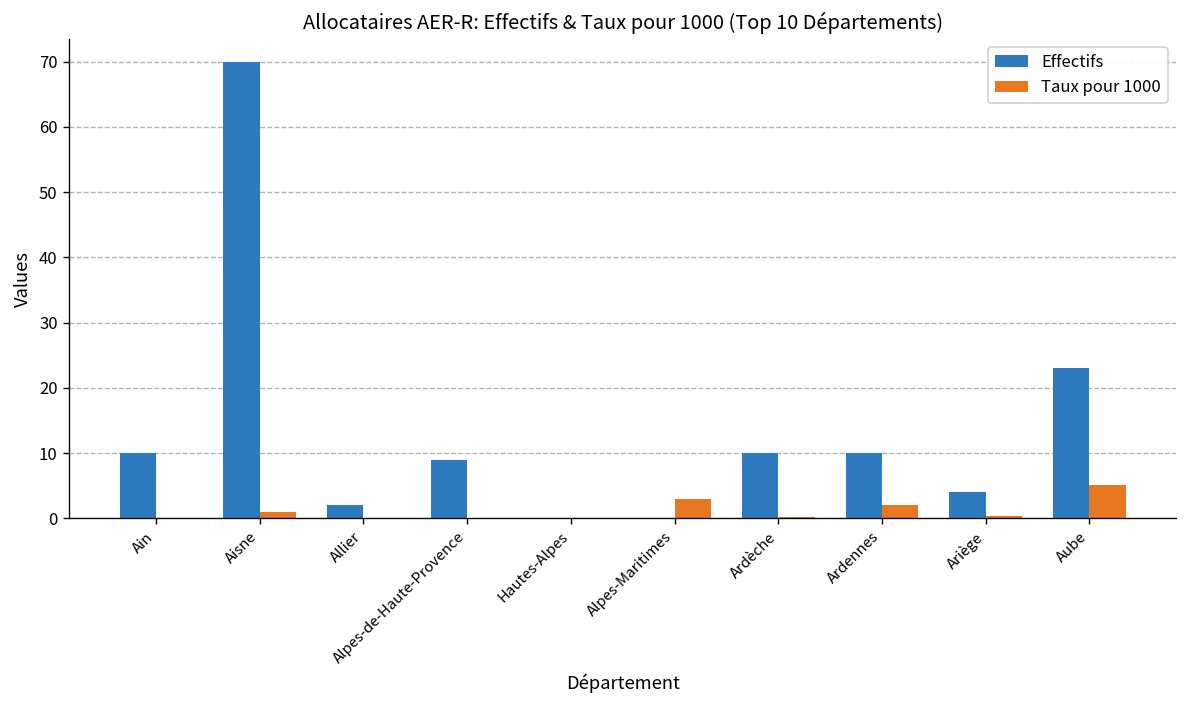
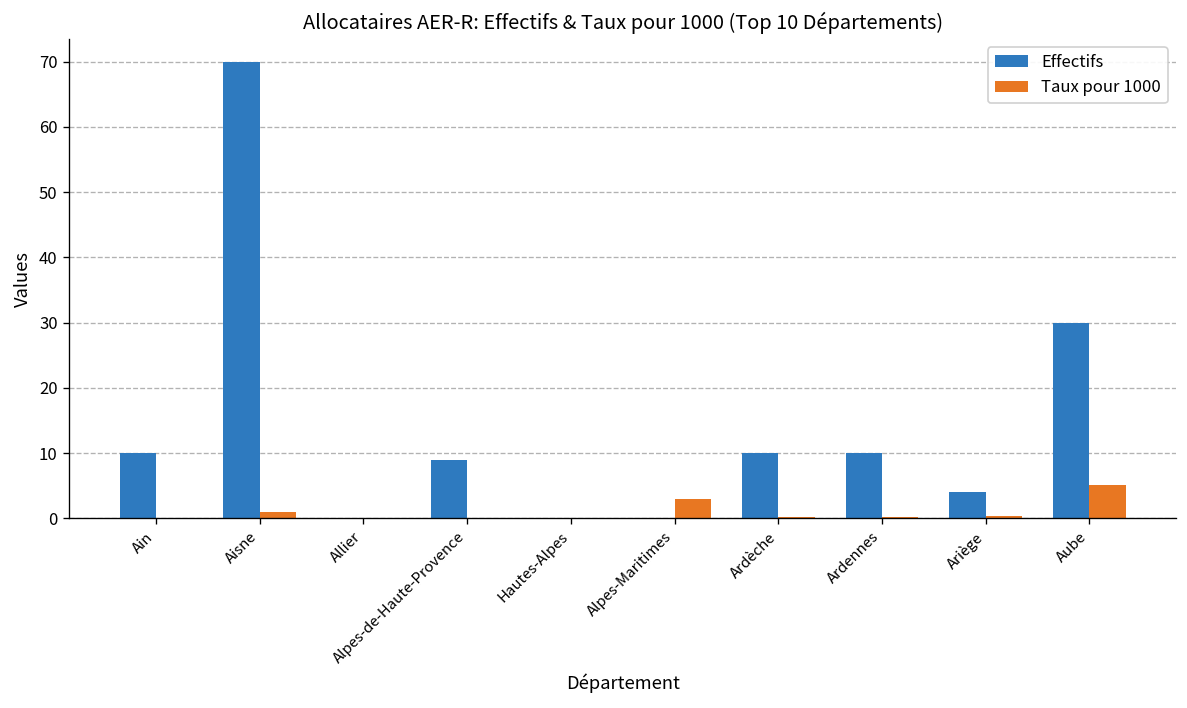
  {
    "Effectifs": {
      "Ain": 10,
      "Aisne": 70,
-     "Allier": 2,
+     "Allier": 0,
      "Alpes-de-Haute-Provence": 9,
      "Hautes-Alpes": 0,
      "Alpes-Maritimes": 0,
      "Ardèche": 10,
      "Ardennes": 10,
      "Ariège": 4,
-     "Aube": 23
+     "Aube": 30
    },
    "Taux pour 1000": {
      "Aisne": 1,
      "Allier": 0,
      "Alpes-de-Haute-Provence": 0,
      "Hautes-Alpes": 0,
      "Alpes-Maritimes": 3,
-     "Ardennes": 2,
+     "Ardennes": 0,
      "Aube": 5
    }
  }
